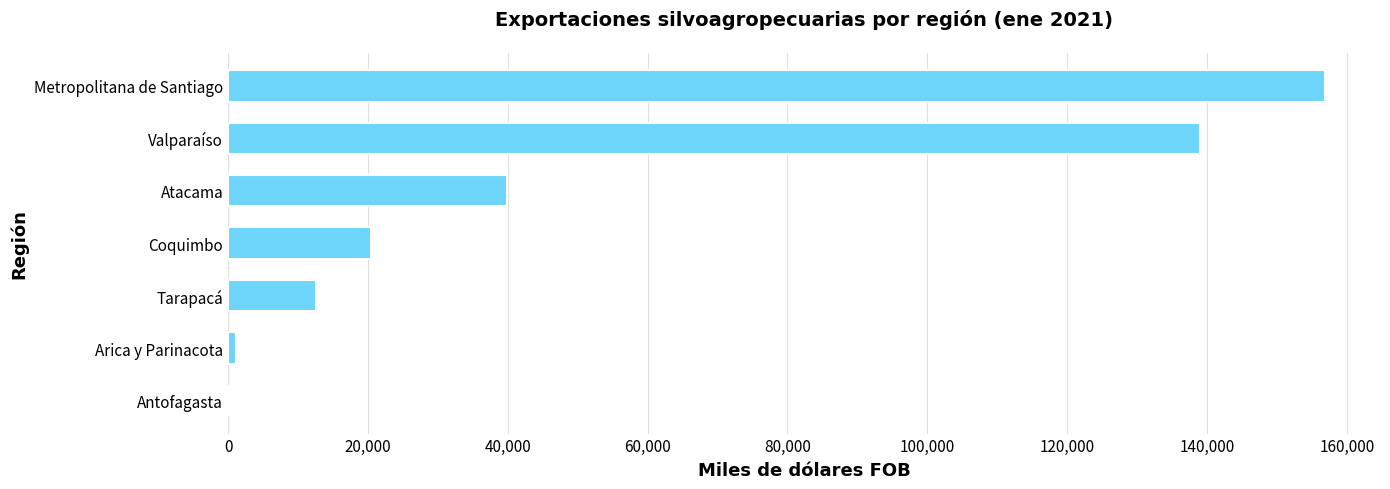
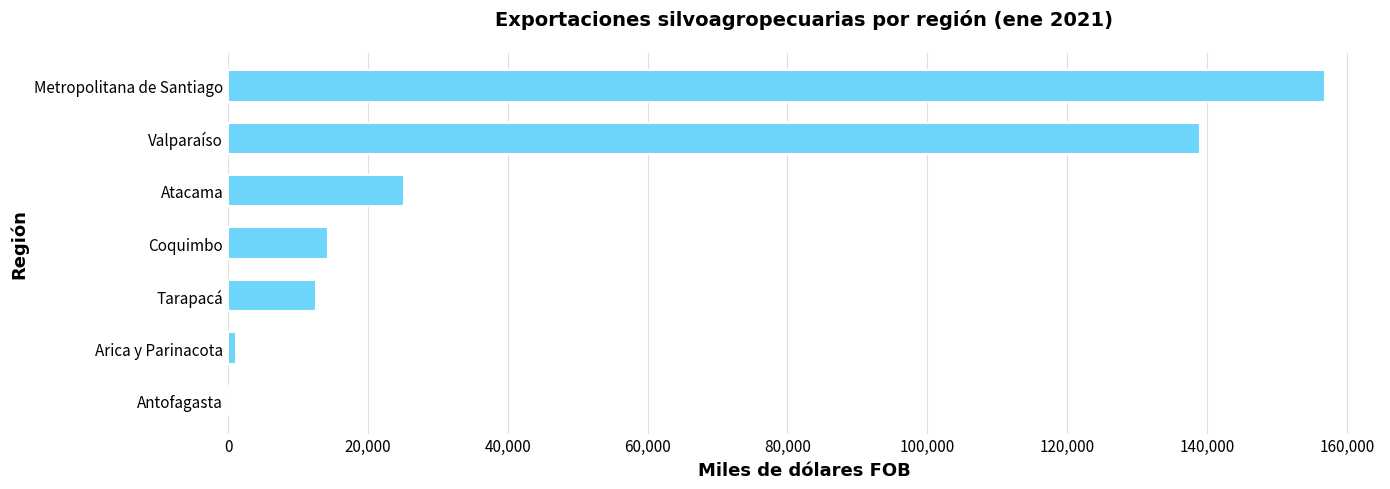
  {
    "Metropolitana de Santiago": "157,000",
    "Valparaíso": "139,000",
-   "Atacama": "40,000",
-   "Coquimbo": "20,000",
+   "Atacama": "25,000",
+   "Coquimbo": "14,000",
    "Tarapacá": "13,000",
    "Arica y Parinacota": "1,000"
  }
